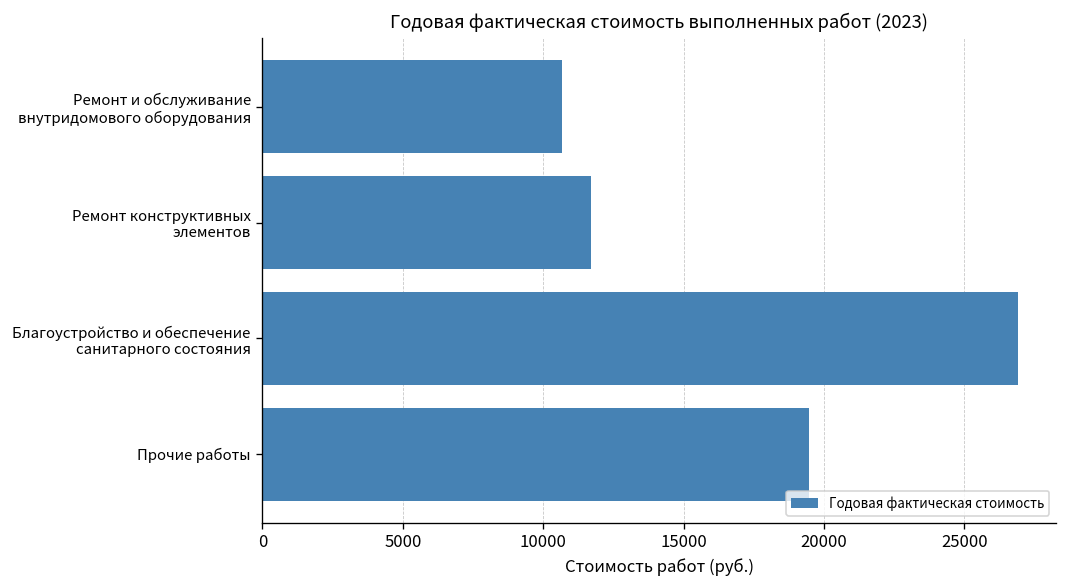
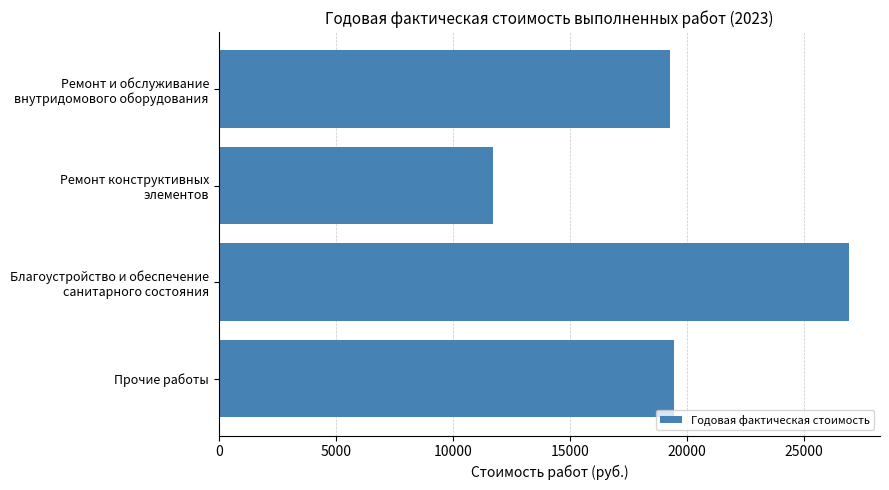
  {
-   "Ремонт и обслуживание внутридомового оборудования": 10700,
+   "Ремонт и обслуживание внутридомового оборудования": 19300,
    "Ремонт конструктивных элементов": 11700,
    "Благоустройство и обеспечение санитарного состояния": 26900,
    "Прочие работы": 19500
  }
